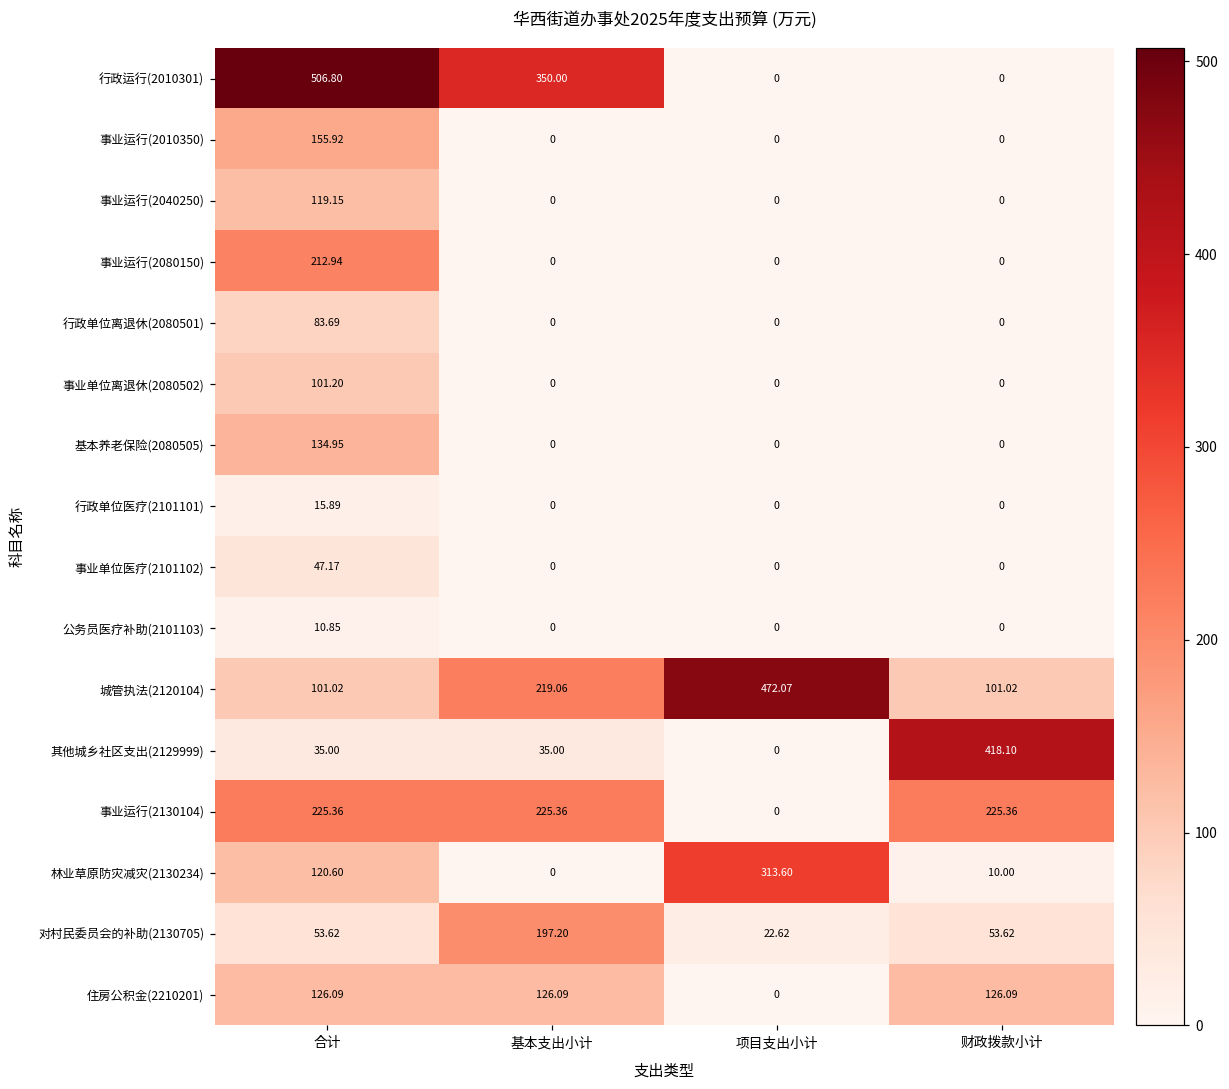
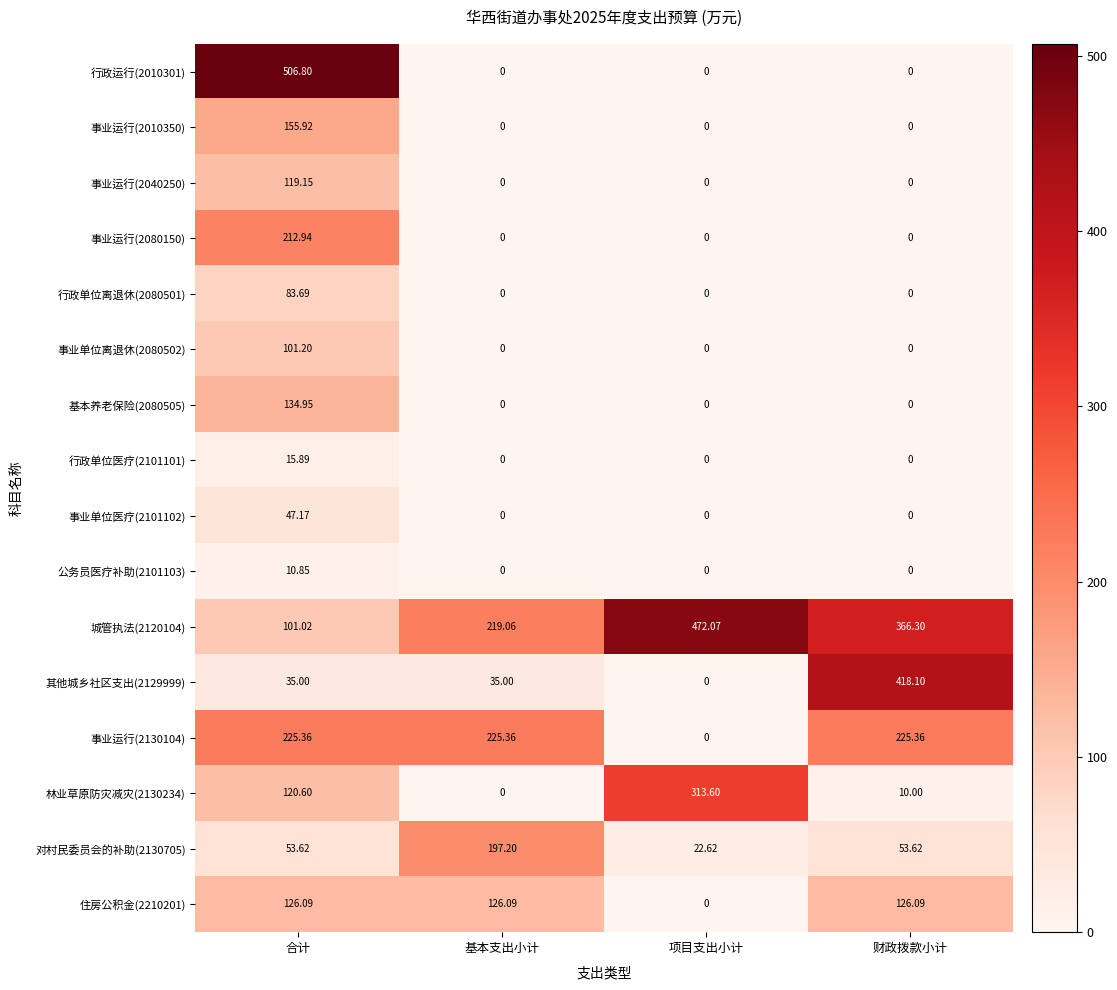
  {
    "行政运行(2010301)": {
      "合计": 506.80,
-     "基本支出小计": 350.00,
+     "基本支出小计": 0,
      "项目支出小计": 0,
      "财政拨款小计": 0
    },
    "事业运行(2010350)": {
      "合计": 155.92,
      "基本支出小计": 0,
      "项目支出小计": 0,
      "财政拨款小计": 0
    },
    "事业运行(2040250)": {
      "合计": 119.15,
      "基本支出小计": 0,
      "项目支出小计": 0,
      "财政拨款小计": 0
    },
    "事业运行(2080150)": {
      "合计": 212.94,
      "基本支出小计": 0,
      "项目支出小计": 0,
      "财政拨款小计": 0
    },
    "行政单位离退休(2080501)": {
      "合计": 83.69,
      "基本支出小计": 0,
      "项目支出小计": 0,
      "财政拨款小计": 0
    },
    "事业单位离退休(2080502)": {
      "合计": 101.20,
      "基本支出小计": 0,
      "项目支出小计": 0,
      "财政拨款小计": 0
    },
    "基本养老保险(2080505)": {
      "合计": 134.95,
      "基本支出小计": 0,
      "项目支出小计": 0,
      "财政拨款小计": 0
    },
    "行政单位医疗(2101101)": {
      "合计": 15.89,
      "基本支出小计": 0,
      "项目支出小计": 0,
      "财政拨款小计": 0
    },
    "事业单位医疗(2101102)": {
      "合计": 47.17,
      "基本支出小计": 0,
      "项目支出小计": 0,
      "财政拨款小计": 0
    },
    "公务员医疗补助(2101103)": {
      "合计": 10.85,
      "基本支出小计": 0,
      "项目支出小计": 0,
      "财政拨款小计": 0
    },
    "城管执法(2120104)": {
      "合计": 101.02,
      "基本支出小计": 219.06,
      "项目支出小计": 472.07,
-     "财政拨款小计": 101.02
+     "财政拨款小计": 366.30
    },
    "其他城乡社区支出(2129999)": {
      "合计": 35.00,
      "基本支出小计": 35.00,
      "项目支出小计": 0,
      "财政拨款小计": 418.10
    },
    "事业运行(2130104)": {
      "合计": 225.36,
      "基本支出小计": 225.36,
      "项目支出小计": 0,
      "财政拨款小计": 225.36
    },
    "林业草原防灾减灾(2130234)": {
      "合计": 120.60,
      "基本支出小计": 0,
      "项目支出小计": 313.60,
      "财政拨款小计": 10.00
    },
    "对村民委员会的补助(2130705)": {
      "合计": 53.62,
      "基本支出小计": 197.20,
      "项目支出小计": 22.62,
      "财政拨款小计": 53.62
    },
    "住房公积金(2210201)": {
      "合计": 126.09,
      "基本支出小计": 126.09,
      "项目支出小计": 0,
      "财政拨款小计": 126.09
    }
  }
